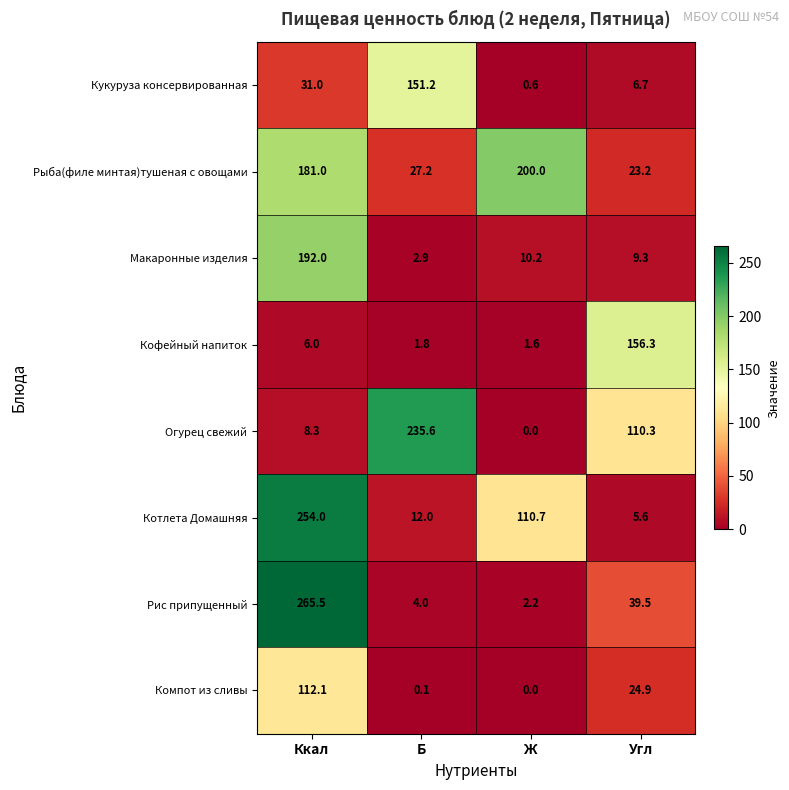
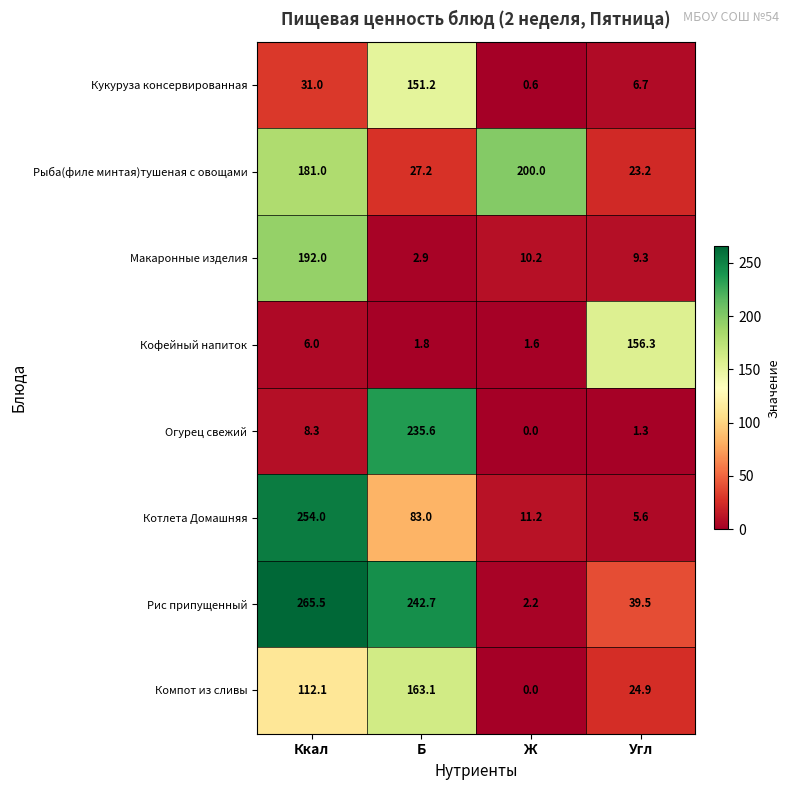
  {
    "Кукуруза консервированная": {
      "Ккал": 31.0,
      "Б": 151.2,
      "Ж": 0.6,
      "Угл": 6.7
    },
    "Рыба(филе минтая)тушеная с овощами": {
      "Ккал": 181.0,
      "Б": 27.2,
      "Ж": 200.0,
      "Угл": 23.2
    },
    "Макаронные изделия": {
      "Ккал": 192.0,
      "Б": 2.9,
      "Ж": 10.2,
      "Угл": 9.3
    },
    "Кофейный напиток": {
      "Ккал": 6.0,
      "Б": 1.8,
      "Ж": 1.6,
      "Угл": 156.3
    },
    "Огурец свежий": {
      "Ккал": 8.3,
      "Б": 235.6,
      "Ж": 0.0,
-     "Угл": 110.3
+     "Угл": 1.3
    },
    "Котлета Домашняя": {
      "Ккал": 254.0,
-     "Б": 12.0,
-     "Ж": 110.7,
+     "Б": 83.0,
+     "Ж": 11.2,
      "Угл": 5.6
    },
    "Рис припущенный": {
      "Ккал": 265.5,
-     "Б": 4.0,
+     "Б": 242.7,
      "Ж": 2.2,
      "Угл": 39.5
    },
    "Компот из сливы": {
      "Ккал": 112.1,
-     "Б": 0.1,
+     "Б": 163.1,
      "Ж": 0.0,
      "Угл": 24.9
    }
  }
